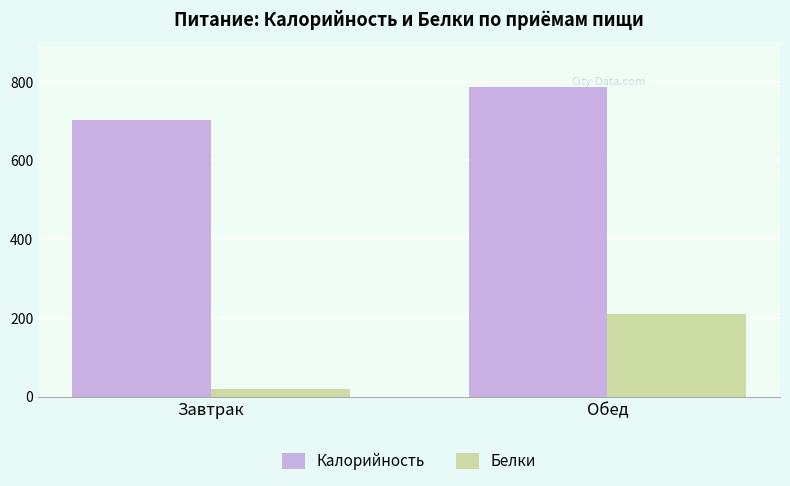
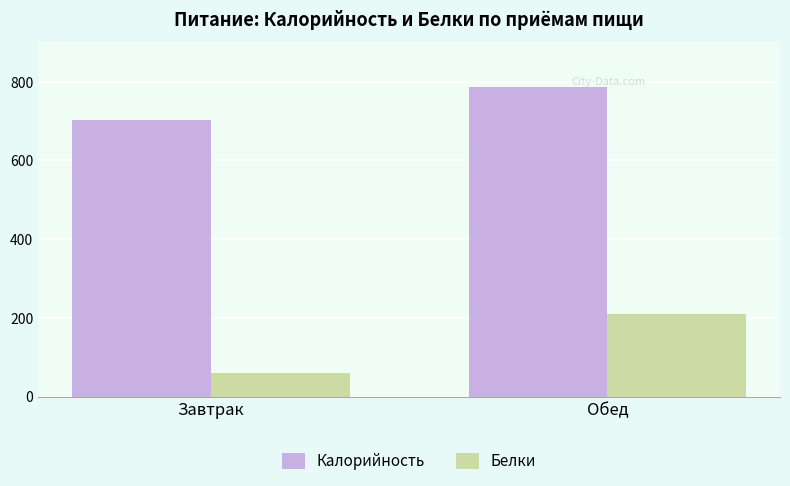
  {
    "Калорийность": {
      "Завтрак": 700,
      "Обед": 790
    },
    "Белки": {
-     "Завтрак": 20,
+     "Завтрак": 60,
      "Обед": 210
    }
  }
